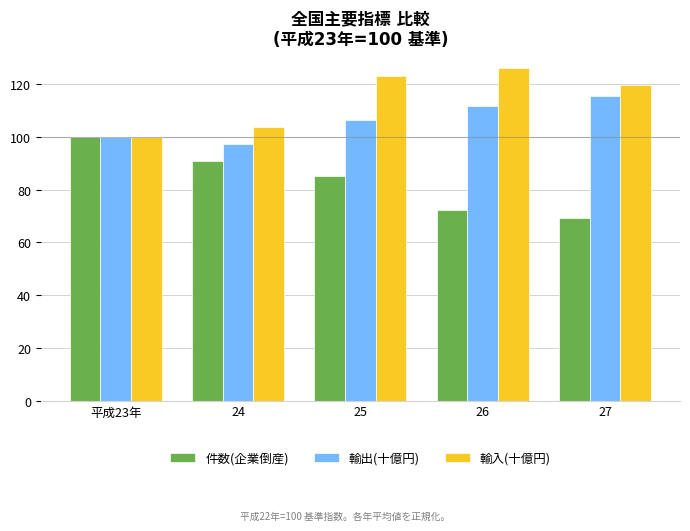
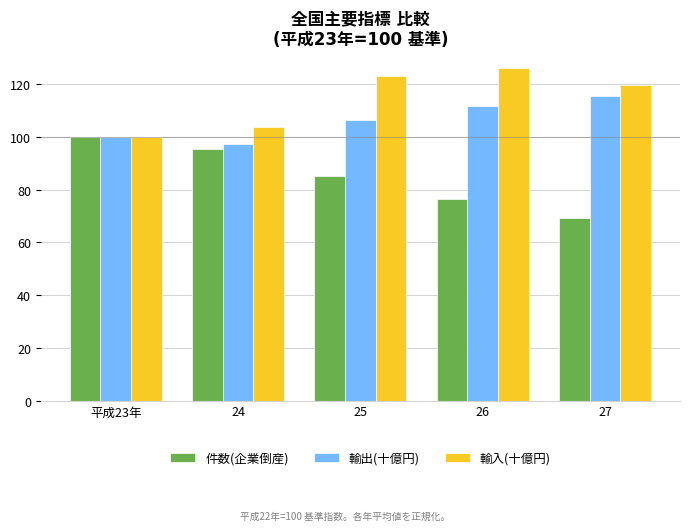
  {
    "件数(企業倒産)": {
      "平成23年": 100,
-     "24": 91,
+     "24": 95,
      "25": 85,
-     "26": 72,
+     "26": 76,
      "27": 69
    },
    "輸出(十億円)": {
      "平成23年": 100,
      "24": 97,
      "25": 106,
      "26": 112,
      "27": 115
    },
    "輸入(十億円)": {
      "平成23年": 100,
      "24": 104,
      "25": 123,
      "26": 126,
      "27": 120
    }
  }
